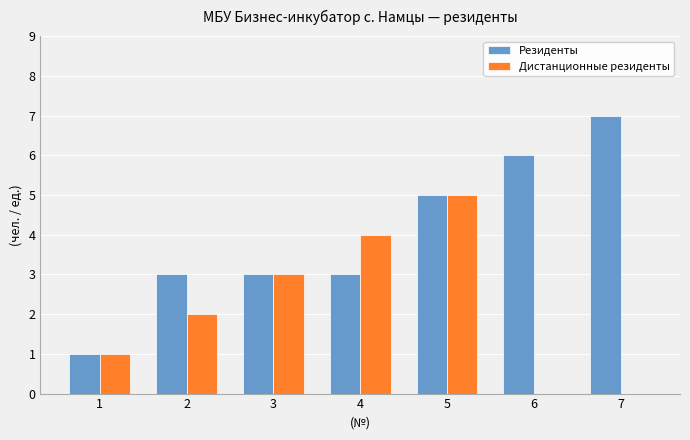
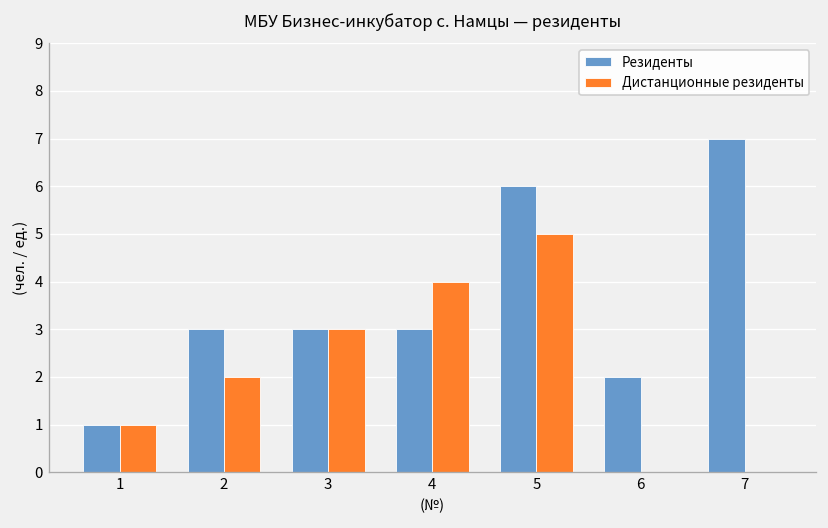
  {
    "Резиденты": {
      "1": 1,
      "2": 3,
      "3": 3,
      "4": 3,
-     "5": 5,
-     "6": 6,
+     "5": 6,
+     "6": 2,
      "7": 7
    },
    "Дистанционные резиденты": {
      "1": 1,
      "2": 2,
      "3": 3,
      "4": 4,
      "5": 5,
      "6": 0,
      "7": 0
    }
  }
